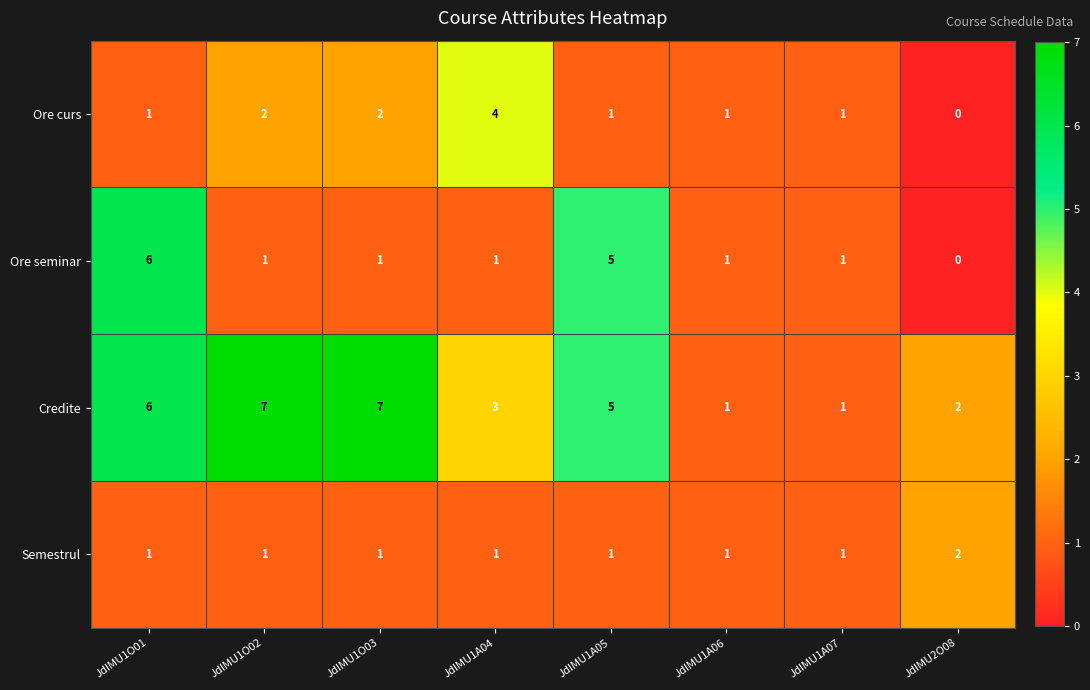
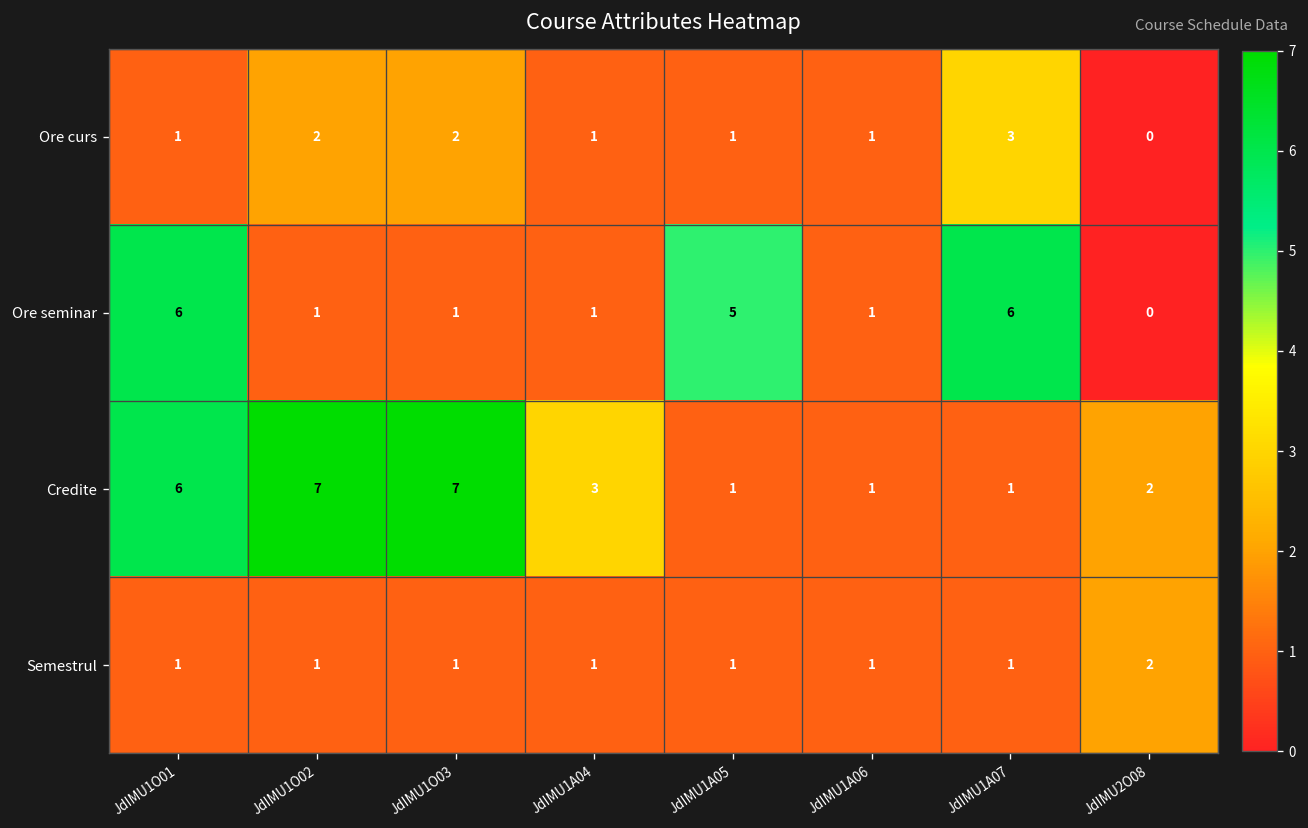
  {
    "Ore curs": {
      "JdIMU1O01": 1,
      "JdIMU1O02": 2,
      "JdIMU1O03": 2,
-     "JdIMU1A04": 4,
+     "JdIMU1A04": 1,
      "JdIMU1A05": 1,
      "JdIMU1A06": 1,
-     "JdIMU1A07": 1,
+     "JdIMU1A07": 3,
      "JdIMU2O08": 0
    },
    "Ore seminar": {
      "JdIMU1O01": 6,
      "JdIMU1O02": 1,
      "JdIMU1O03": 1,
      "JdIMU1A04": 1,
      "JdIMU1A05": 5,
      "JdIMU1A06": 1,
-     "JdIMU1A07": 1,
+     "JdIMU1A07": 6,
      "JdIMU2O08": 0
    },
    "Credite": {
      "JdIMU1O01": 6,
      "JdIMU1O02": 7,
      "JdIMU1O03": 7,
      "JdIMU1A04": 3,
-     "JdIMU1A05": 5,
+     "JdIMU1A05": 1,
      "JdIMU1A06": 1,
      "JdIMU1A07": 1,
      "JdIMU2O08": 2
    },
    "Semestrul": {
      "JdIMU1O01": 1,
      "JdIMU1O02": 1,
      "JdIMU1O03": 1,
      "JdIMU1A04": 1,
      "JdIMU1A05": 1,
      "JdIMU1A06": 1,
      "JdIMU1A07": 1,
      "JdIMU2O08": 2
    }
  }
